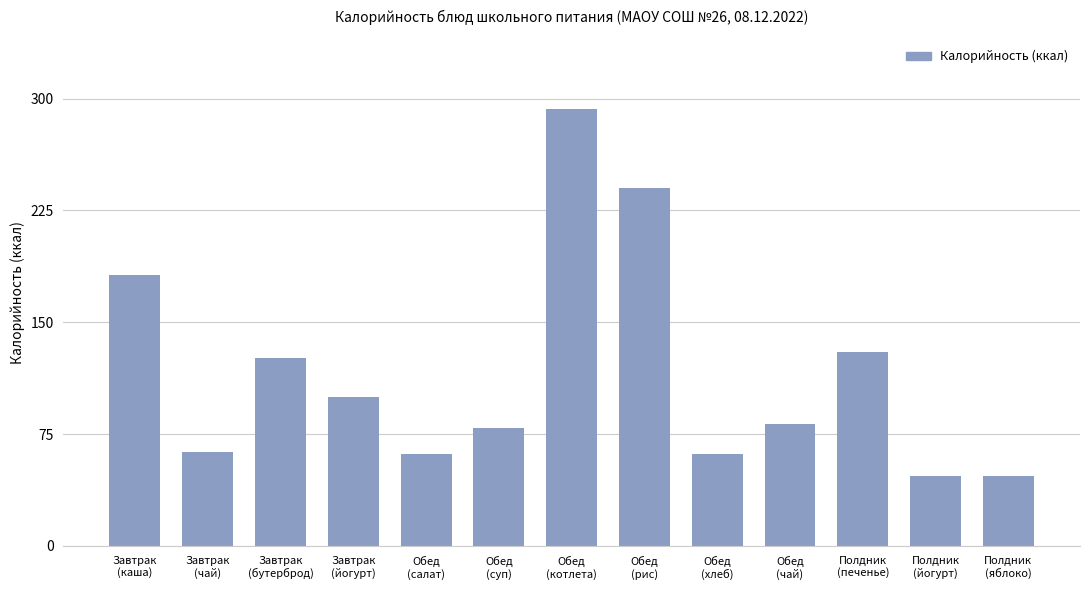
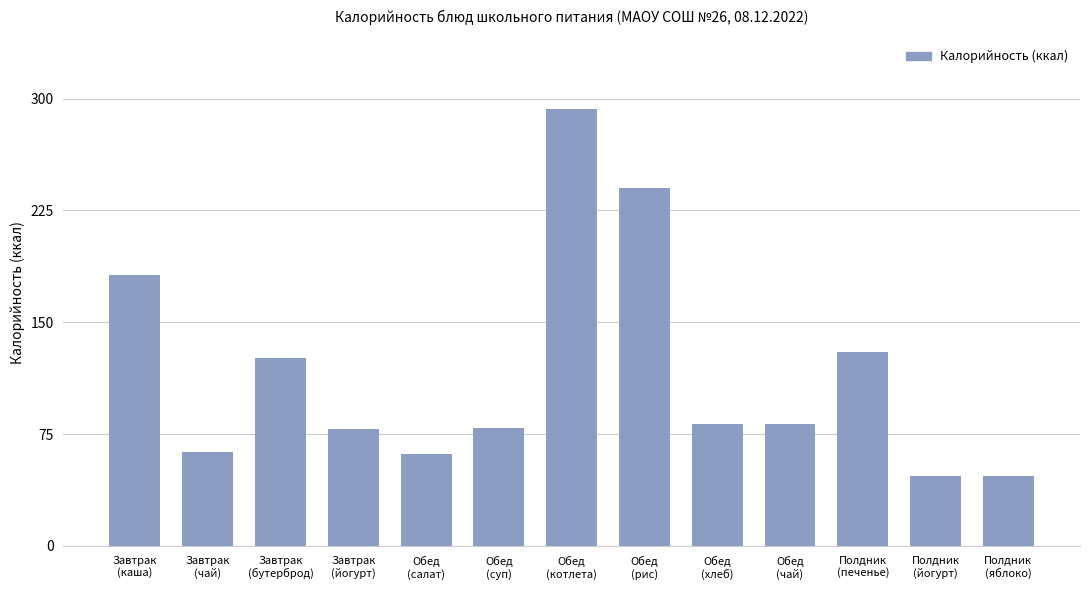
  {
    "Завтрак (каша)": 182,
    "Завтрак (чай)": 63,
    "Завтрак (бутерброд)": 126,
-   "Завтрак (йогурт)": 100,
+   "Завтрак (йогурт)": 78,
    "Обед (салат)": 62,
    "Обед (суп)": 79,
    "Обед (котлета)": 293,
    "Обед (рис)": 240,
-   "Обед (хлеб)": 62,
+   "Обед (хлеб)": 82,
    "Обед (чай)": 82,
    "Полдник (печенье)": 130,
    "Полдник (йогурт)": 47,
    "Полдник (яблоко)": 47
  }
